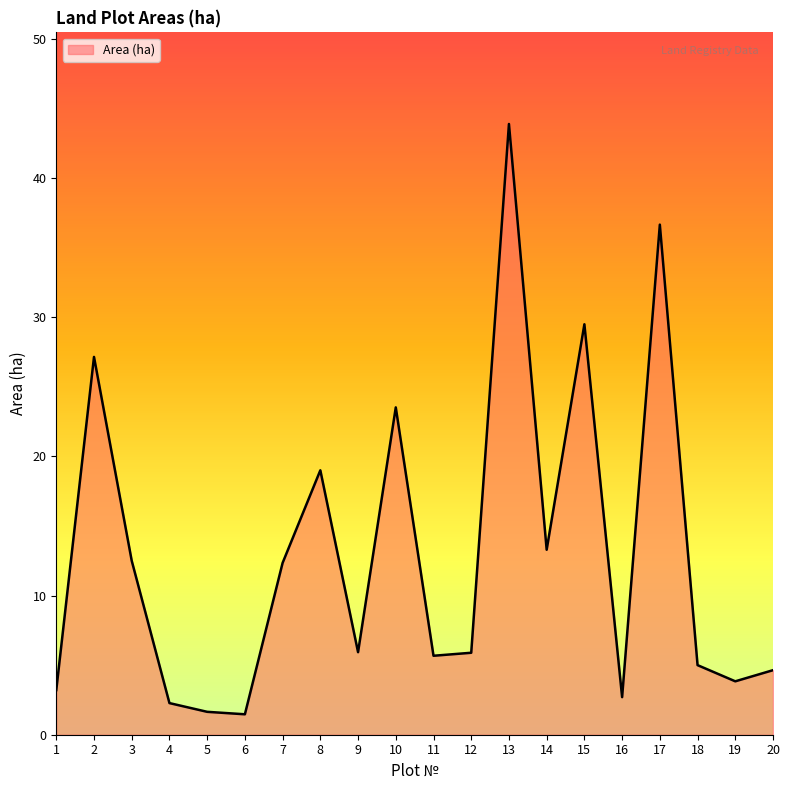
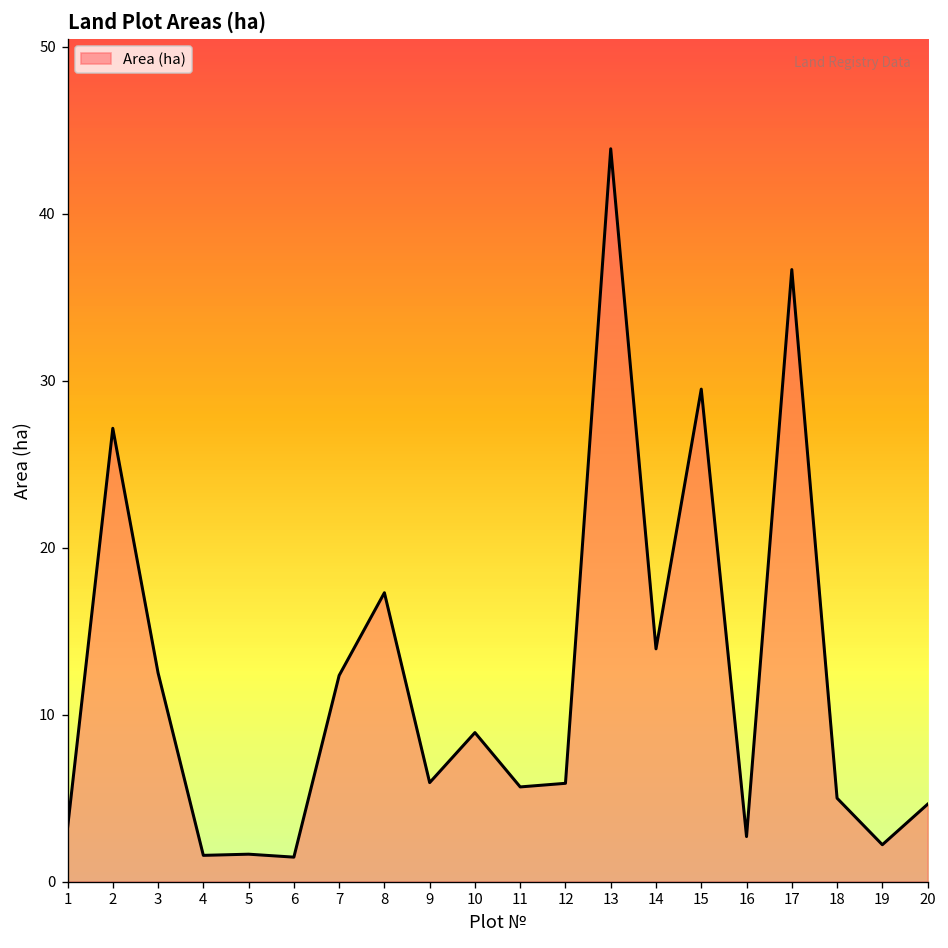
  {
    "1": 3.2,
    "2": 27.1,
    "3": 12.5,
-   "4": 2.3,
+   "4": 1.6,
    "5": 1.6,
    "6": 1.5,
    "7": 12.3,
-   "8": 19.0,
+   "8": 17.3,
    "9": 5.9,
-   "10": 23.5,
+   "10": 8.9,
    "11": 5.7,
    "12": 5.9,
    "13": 43.9,
-   "14": 13.3,
+   "14": 13.9,
    "15": 29.5,
    "16": 2.7,
    "17": 36.7,
    "18": 5.0,
-   "19": 3.8,
+   "19": 2.2,
    "20": 4.6
  }
